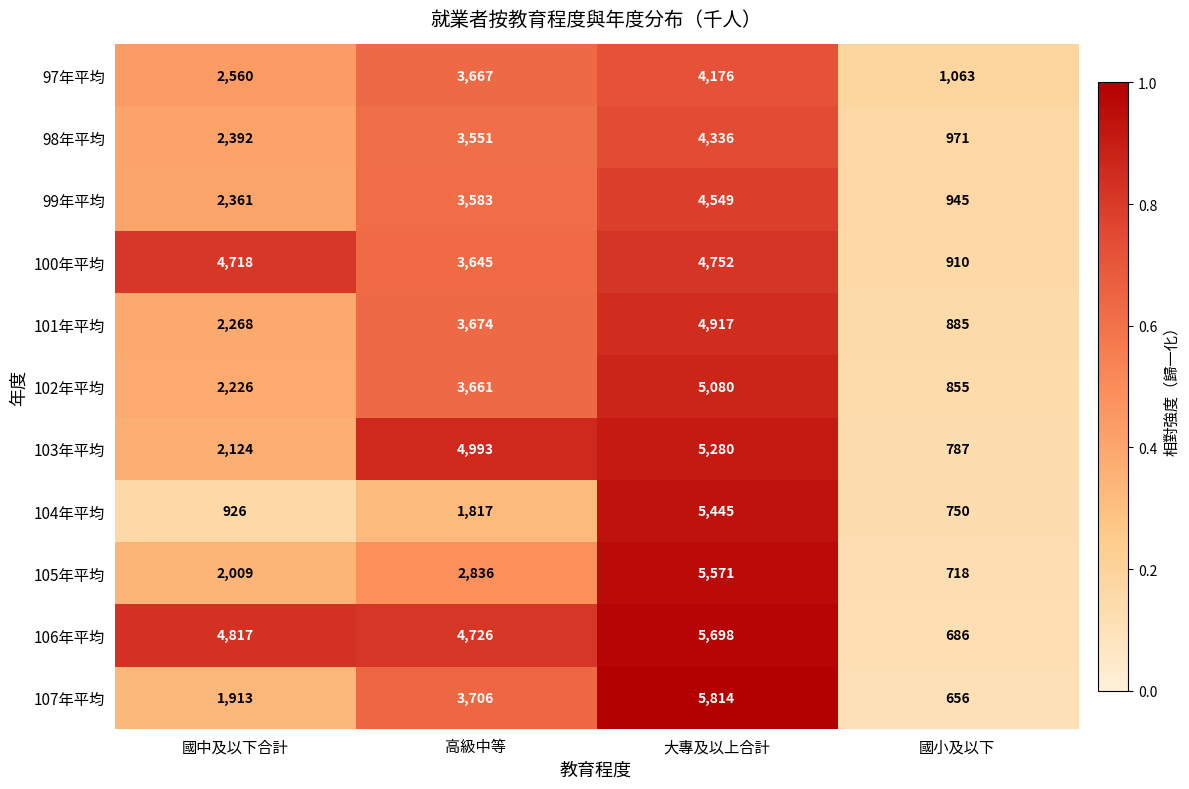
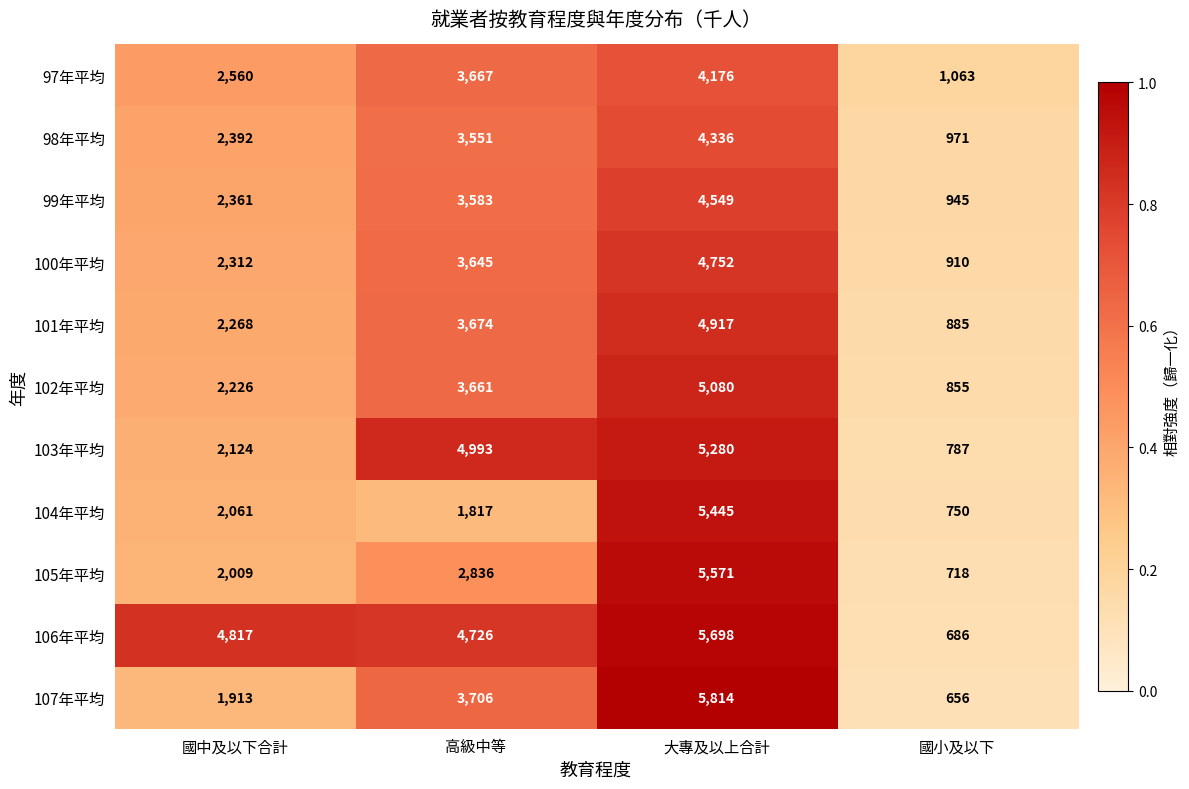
  {
    "97年平均": {
      "國中及以下合計": "2,560",
      "高級中等": "3,667",
      "大專及以上合計": "4,176",
      "國小及以下": "1,063"
    },
    "98年平均": {
      "國中及以下合計": "2,392",
      "高級中等": "3,551",
      "大專及以上合計": "4,336",
      "國小及以下": "971"
    },
    "99年平均": {
      "國中及以下合計": "2,361",
      "高級中等": "3,583",
      "大專及以上合計": "4,549",
      "國小及以下": "945"
    },
    "100年平均": {
-     "國中及以下合計": "4,718",
+     "國中及以下合計": "2,312",
      "高級中等": "3,645",
      "大專及以上合計": "4,752",
      "國小及以下": "910"
    },
    "101年平均": {
      "國中及以下合計": "2,268",
      "高級中等": "3,674",
      "大專及以上合計": "4,917",
      "國小及以下": "885"
    },
    "102年平均": {
      "國中及以下合計": "2,226",
      "高級中等": "3,661",
      "大專及以上合計": "5,080",
      "國小及以下": "855"
    },
    "103年平均": {
      "國中及以下合計": "2,124",
      "高級中等": "4,993",
      "大專及以上合計": "5,280",
      "國小及以下": "787"
    },
    "104年平均": {
-     "國中及以下合計": "926",
+     "國中及以下合計": "2,061",
      "高級中等": "1,817",
      "大專及以上合計": "5,445",
      "國小及以下": "750"
    },
    "105年平均": {
      "國中及以下合計": "2,009",
      "高級中等": "2,836",
      "大專及以上合計": "5,571",
      "國小及以下": "718"
    },
    "106年平均": {
      "國中及以下合計": "4,817",
      "高級中等": "4,726",
      "大專及以上合計": "5,698",
      "國小及以下": "686"
    },
    "107年平均": {
      "國中及以下合計": "1,913",
      "高級中等": "3,706",
      "大專及以上合計": "5,814",
      "國小及以下": "656"
    }
  }
